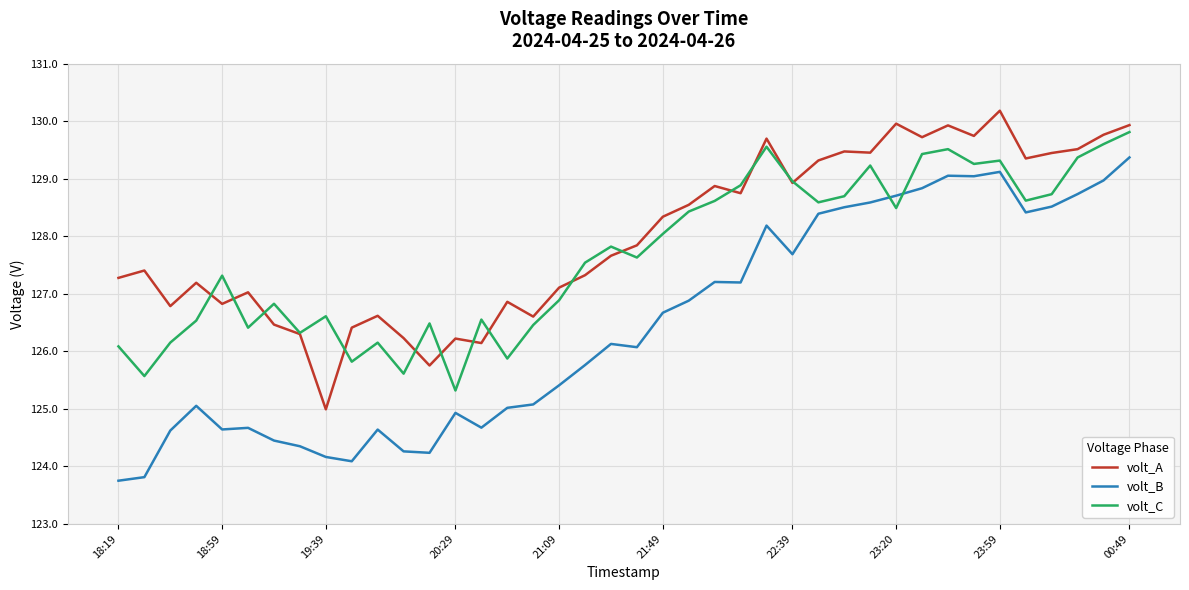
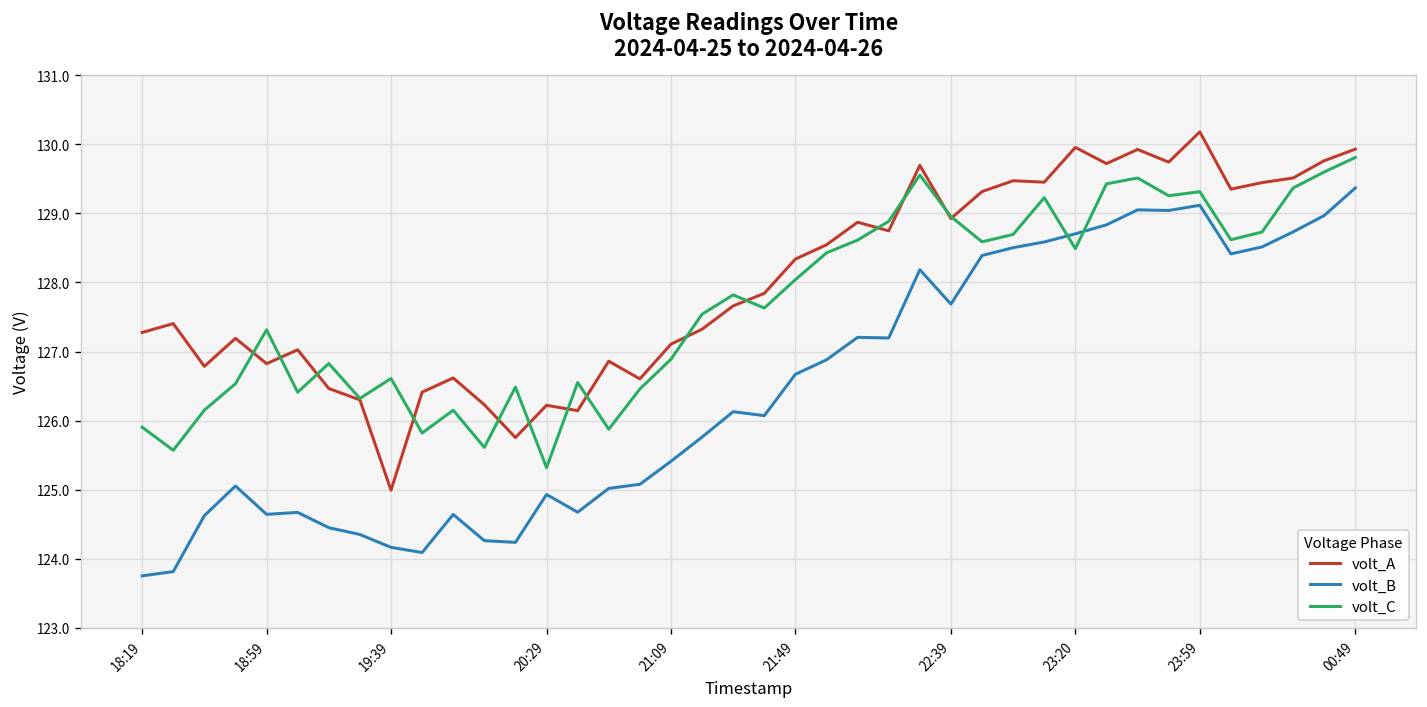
  {
    "volt_A": {
      "18:19": 127.3,
      "18:59": 126.8,
      "19:39": 125.0,
      "20:29": 126.2,
      "21:09": 127.1,
      "21:49": 128.3,
      "23:20": 130.0,
      "23:59": 130.2,
      "00:49": 129.9
    },
    "volt_B": {
      "18:19": 123.8,
      "18:59": 124.6,
      "19:39": 124.2,
      "20:29": 124.9,
      "21:09": 125.4,
      "21:49": 126.7,
      "22:39": 127.7,
      "23:20": 128.7,
      "23:59": 129.1,
      "00:49": 129.4
    },
    "volt_C": {
-     "18:19": 126.1,
+     "18:19": 125.9,
      "18:59": 127.3,
      "19:39": 126.6,
      "20:29": 125.3,
      "21:09": 126.9,
      "21:49": 128.0,
      "23:20": 128.5,
      "23:59": 129.3,
      "00:49": 129.8
    }
  }
